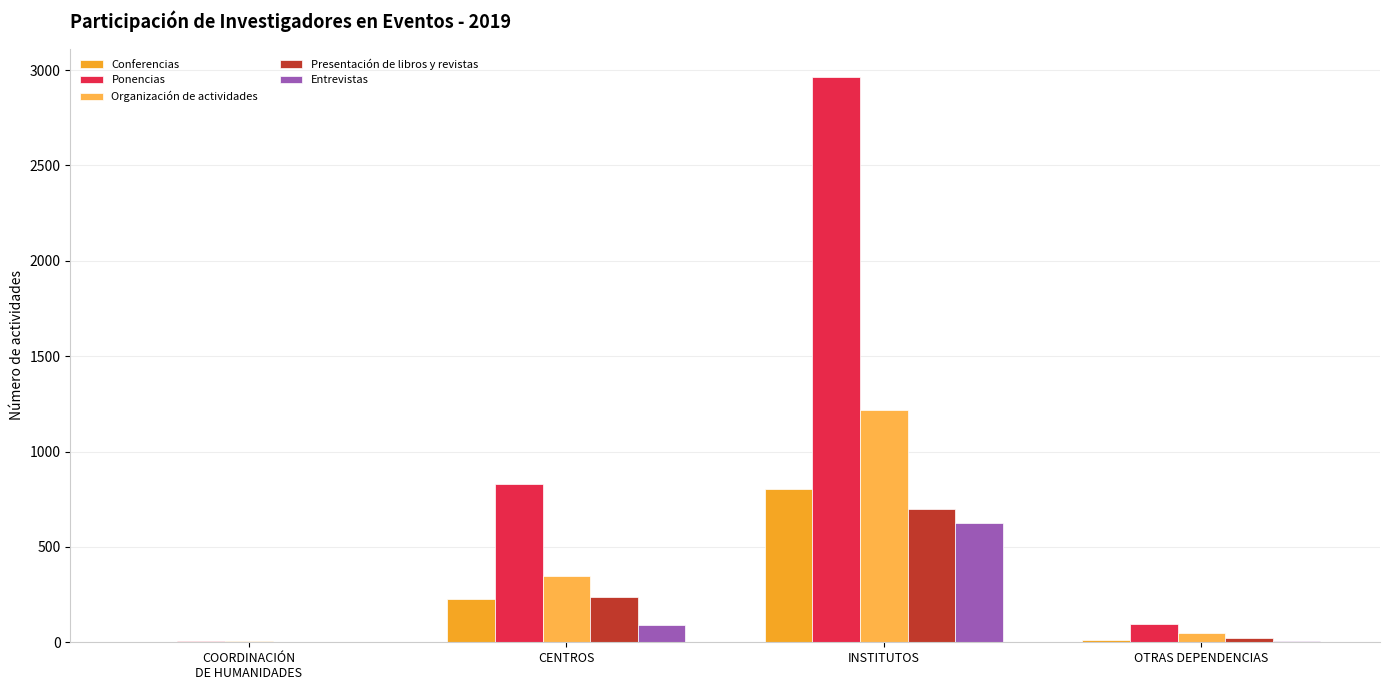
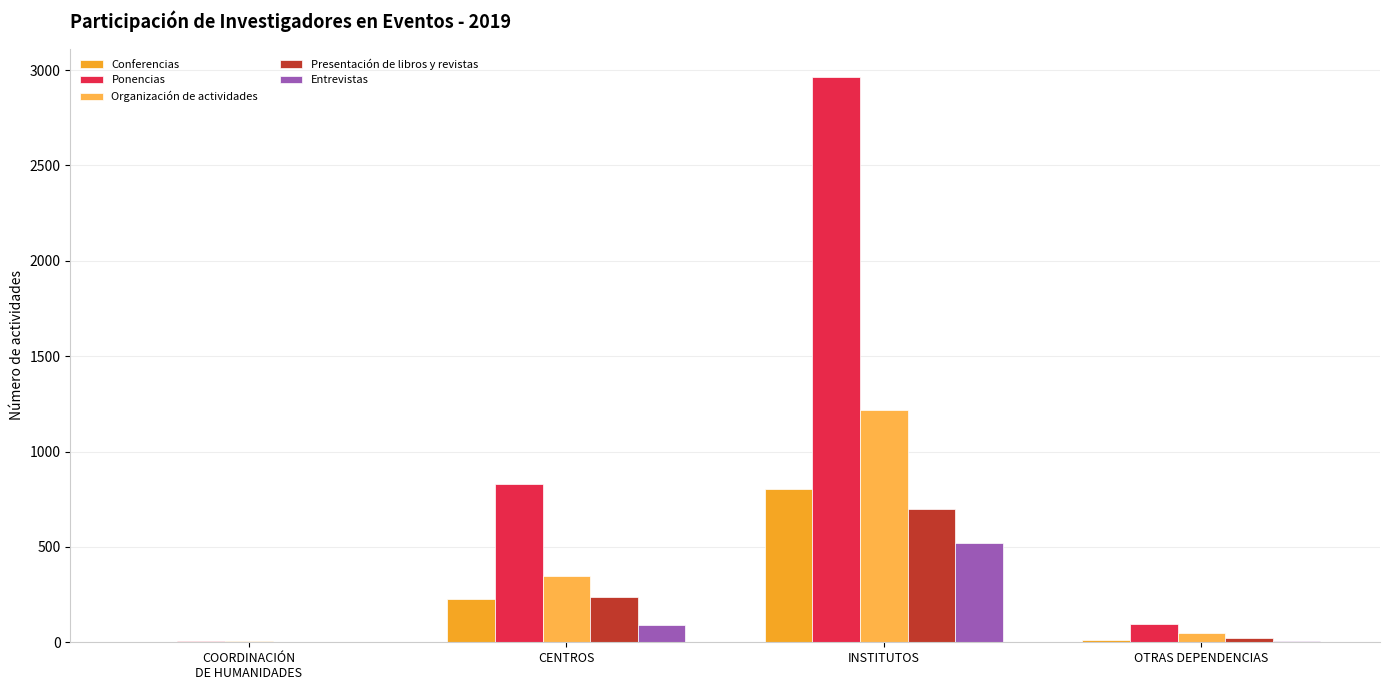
  {
    "Entrevistas": {
      "COORDINACIÓN DE HUMANIDADES": 0,
      "CENTROS": 90,
-     "INSTITUTOS": 620
+     "INSTITUTOS": 520
    }
  }
